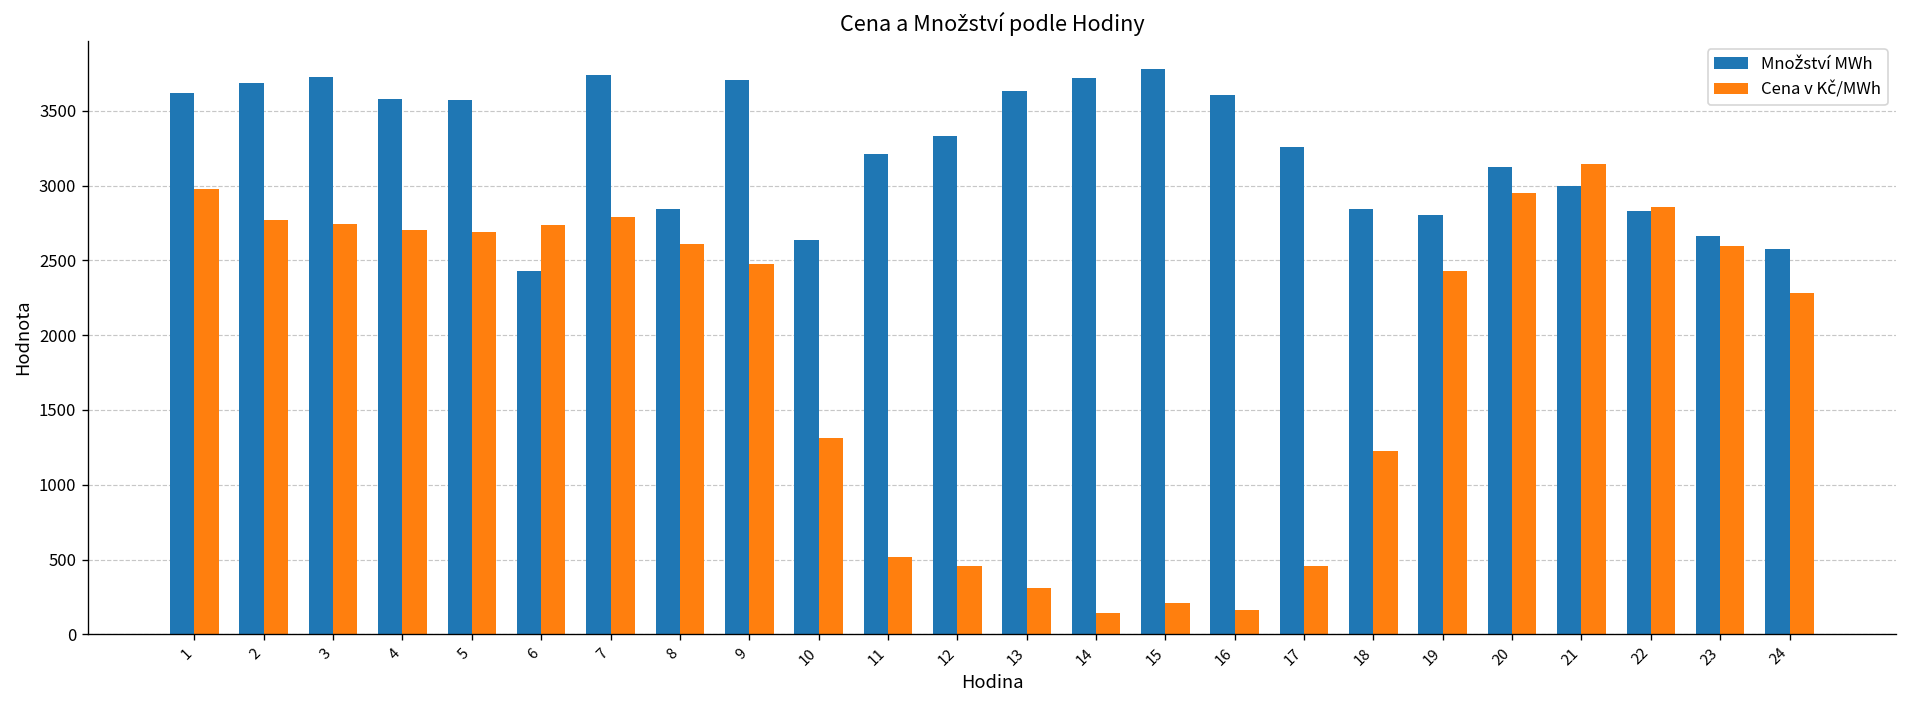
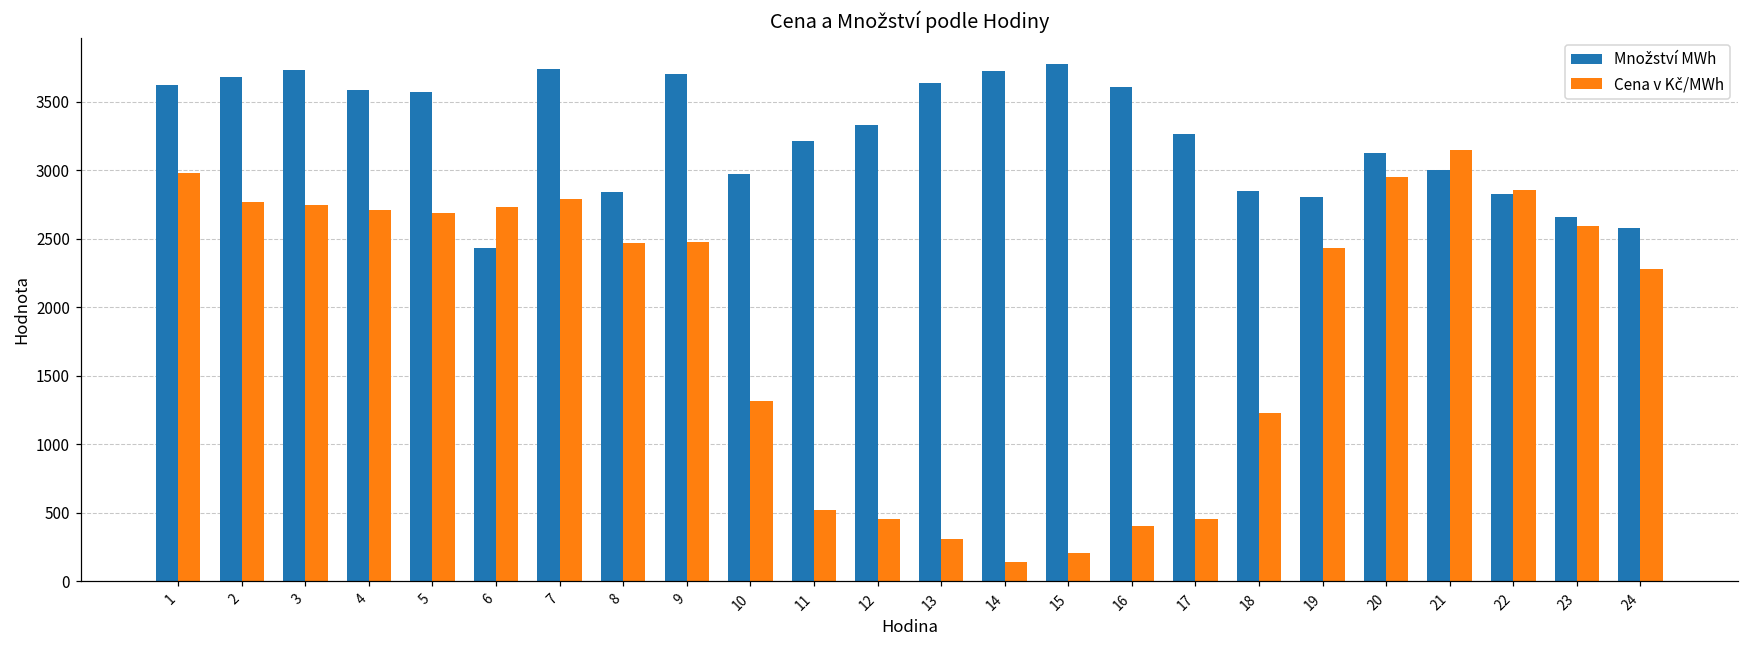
  {
    "Množství MWh": {
      "1": 3620,
      "2": 3680,
      "3": 3730,
      "4": 3580,
      "5": 3570,
      "6": 2430,
      "7": 3740,
      "8": 2840,
      "9": 3700,
-     "10": 2640,
+     "10": 2970,
      "11": 3210,
      "12": 3330,
      "13": 3630,
      "14": 3720,
      "15": 3780,
      "16": 3610,
      "17": 3260,
      "18": 2850,
      "19": 2810,
      "20": 3120,
      "21": 3000,
      "22": 2830,
      "23": 2660,
      "24": 2580
    },
    "Cena v Kč/MWh": {
      "1": 2980,
      "2": 2770,
      "3": 2740,
      "4": 2710,
      "5": 2690,
      "6": 2730,
      "7": 2790,
-     "8": 2610,
+     "8": 2470,
      "9": 2470,
      "10": 1310,
      "11": 520,
      "12": 450,
      "13": 310,
      "14": 140,
      "15": 210,
-     "16": 170,
+     "16": 410,
      "17": 450,
      "18": 1230,
      "19": 2430,
      "20": 2950,
      "21": 3140,
      "22": 2850,
      "23": 2590,
      "24": 2280
    }
  }
